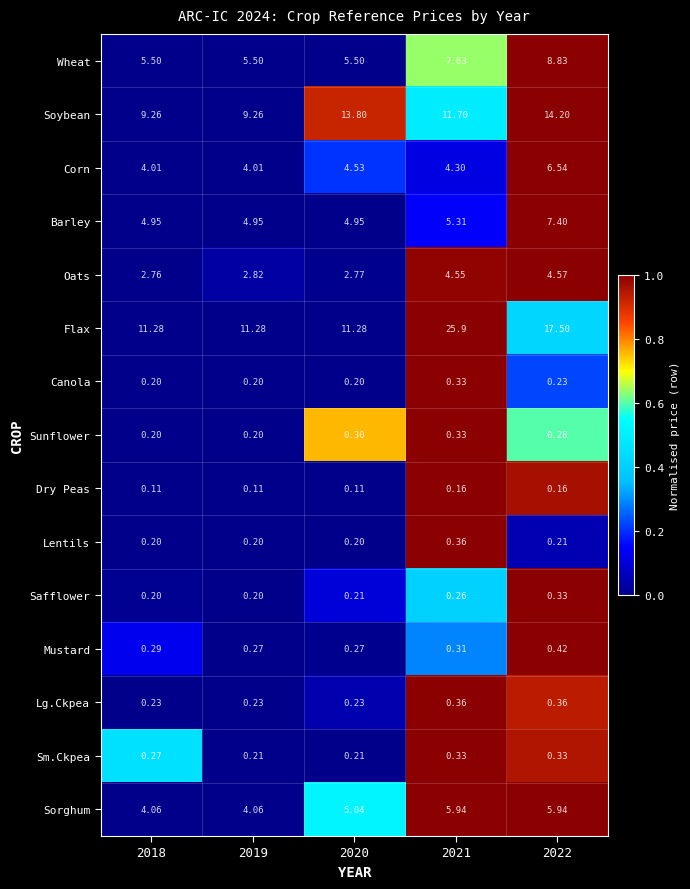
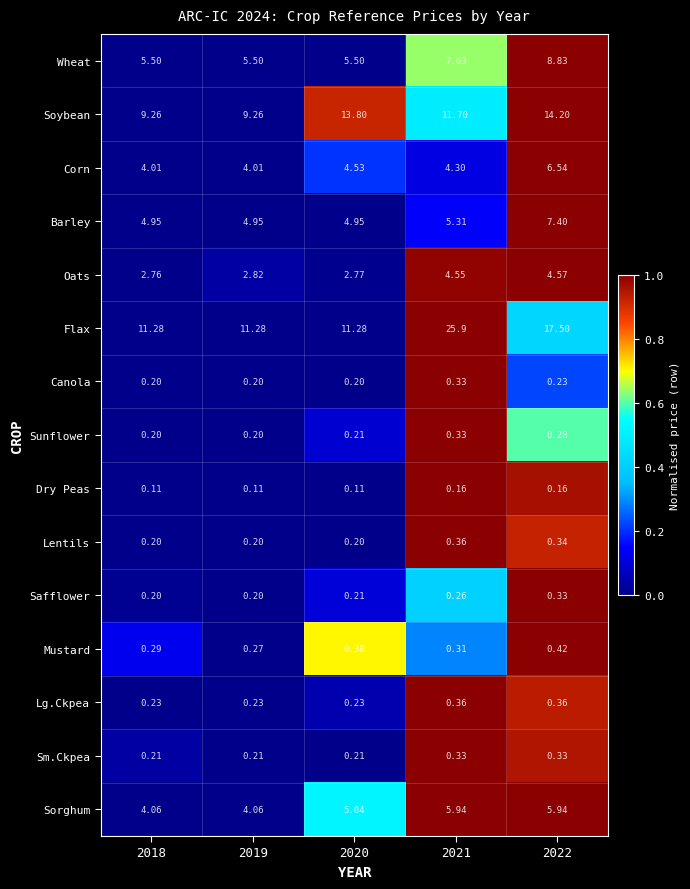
  {
    "Wheat": {
      "2018": 5.50,
      "2019": 5.50,
      "2020": 5.50,
      "2021": 7.63,
      "2022": 8.83
    },
    "Soybean": {
      "2018": 9.26,
      "2019": 9.26,
      "2020": 13.80,
      "2021": 11.70,
      "2022": 14.20
    },
    "Corn": {
      "2018": 4.01,
      "2019": 4.01,
      "2020": 4.53,
      "2021": 4.30,
      "2022": 6.54
    },
    "Barley": {
      "2018": 4.95,
      "2019": 4.95,
      "2020": 4.95,
      "2021": 5.31,
      "2022": 7.40
    },
    "Oats": {
      "2018": 2.76,
      "2019": 2.82,
      "2020": 2.77,
      "2021": 4.55,
      "2022": 4.57
    },
    "Flax": {
      "2018": 11.28,
      "2019": 11.28,
      "2020": 11.28,
      "2021": 25.9,
      "2022": 17.50
    },
    "Canola": {
      "2018": 0.20,
      "2019": 0.20,
      "2020": 0.20,
      "2021": 0.33,
      "2022": 0.23
    },
    "Sunflower": {
      "2018": 0.20,
      "2019": 0.20,
-     "2020": 0.30,
+     "2020": 0.21,
      "2021": 0.33,
      "2022": 0.28
    },
    "Dry Peas": {
      "2018": 0.11,
      "2019": 0.11,
      "2020": 0.11,
      "2021": 0.16,
      "2022": 0.16
    },
    "Lentils": {
      "2018": 0.20,
      "2019": 0.20,
      "2020": 0.20,
      "2021": 0.36,
-     "2022": 0.21
+     "2022": 0.34
    },
    "Safflower": {
      "2018": 0.20,
      "2019": 0.20,
      "2020": 0.21,
      "2021": 0.26,
      "2022": 0.33
    },
    "Mustard": {
      "2018": 0.29,
      "2019": 0.27,
-     "2020": 0.27,
+     "2020": 0.38,
      "2021": 0.31,
      "2022": 0.42
    },
    "Lg.Ckpea": {
      "2018": 0.23,
      "2019": 0.23,
      "2020": 0.23,
      "2021": 0.36,
      "2022": 0.36
    },
    "Sm.Ckpea": {
-     "2018": 0.27,
+     "2018": 0.21,
      "2019": 0.21,
      "2020": 0.21,
      "2021": 0.33,
      "2022": 0.33
    },
    "Sorghum": {
      "2018": 4.06,
      "2019": 4.06,
      "2020": 5.04,
      "2021": 5.94,
      "2022": 5.94
    }
  }
